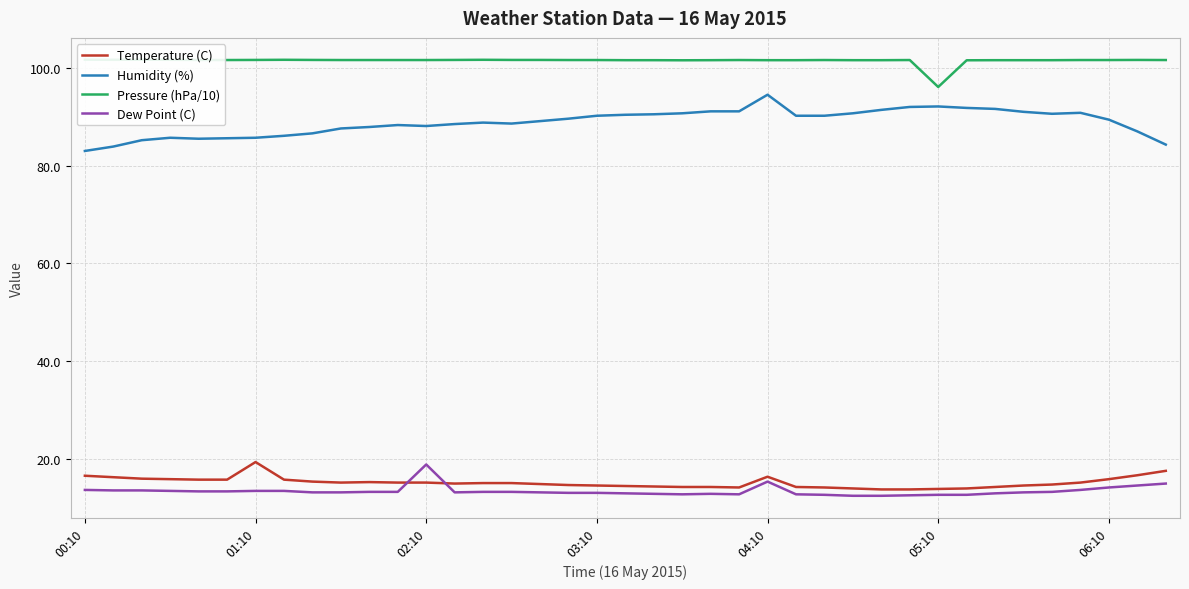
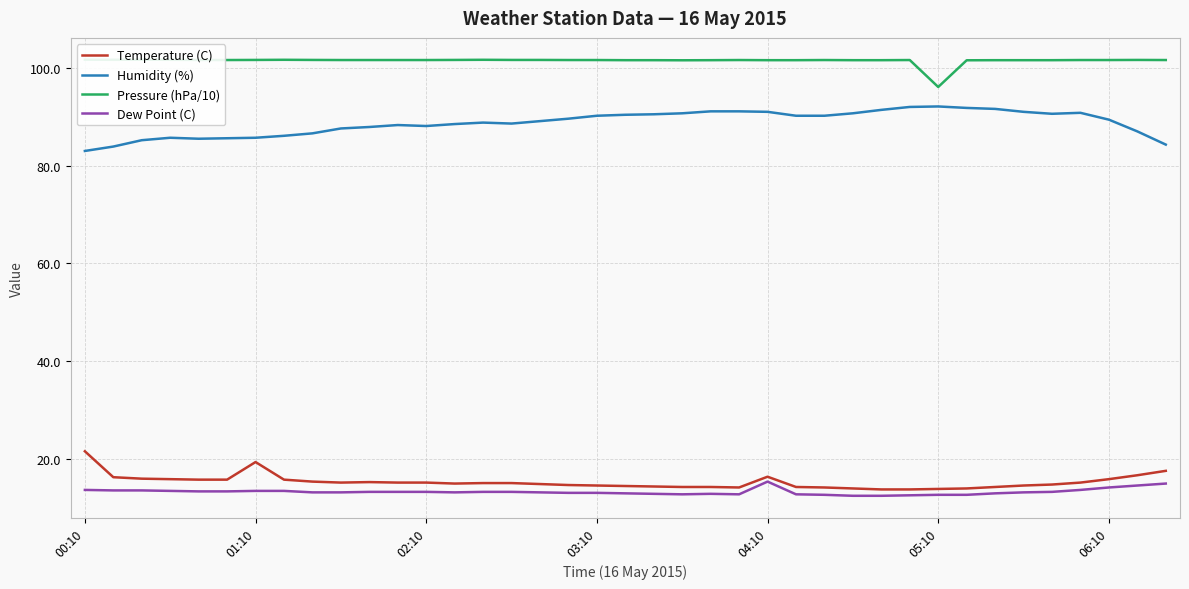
  {
    "Temperature (C)": {
-     "00:10": 17,
+     "00:10": 22,
      "01:10": 19,
      "02:10": 15,
      "03:10": 15,
      "04:10": 16,
      "05:10": 14,
      "06:10": 16
    },
    "Humidity (%)": {
      "00:10": 83,
      "01:10": 86,
      "02:10": 88,
      "03:10": 90,
-     "04:10": 95,
+     "04:10": 91,
      "05:10": 92,
      "06:10": 89
    },
    "Pressure (hPa/10)": {
      "01:10": 102,
      "02:10": 102,
      "03:10": 102,
      "04:10": 102,
      "05:10": 96,
      "06:10": 102
    },
    "Dew Point (C)": {
      "00:10": 14,
      "01:10": 14,
-     "02:10": 19,
+     "02:10": 13,
      "03:10": 13,
      "04:10": 15,
      "05:10": 13,
      "06:10": 14
    }
  }
